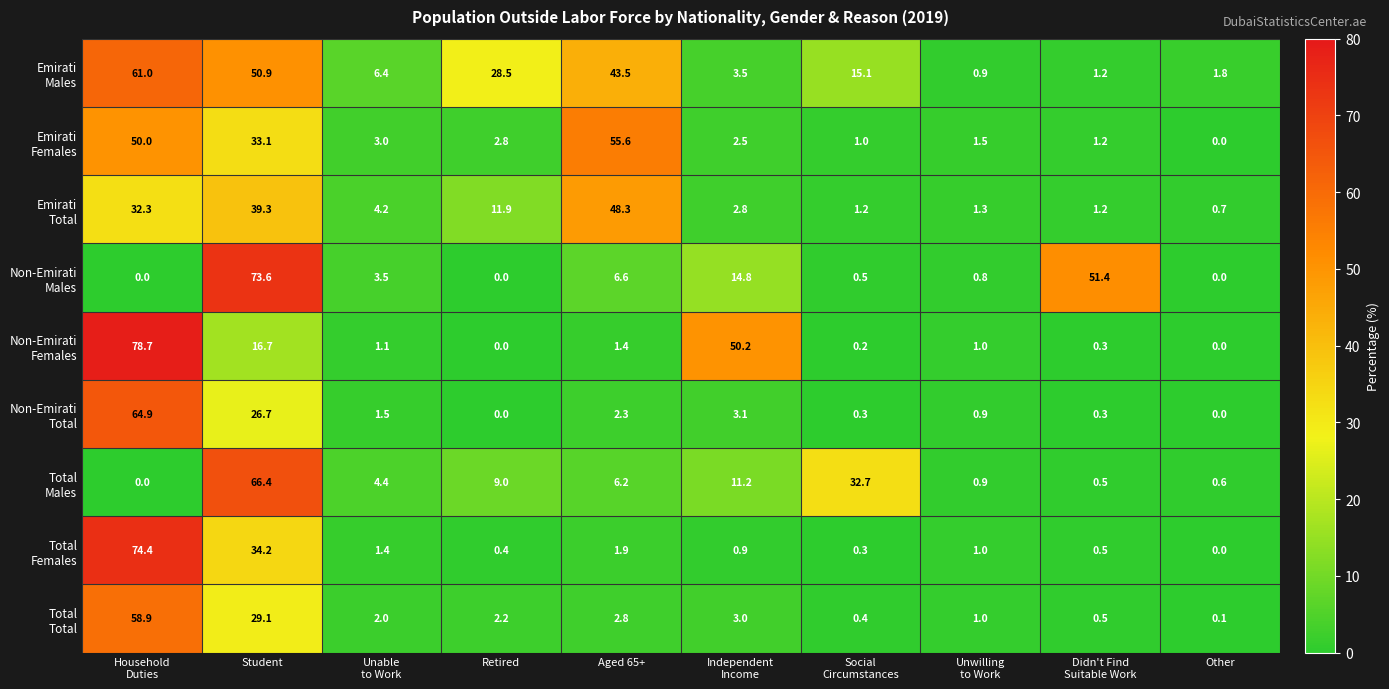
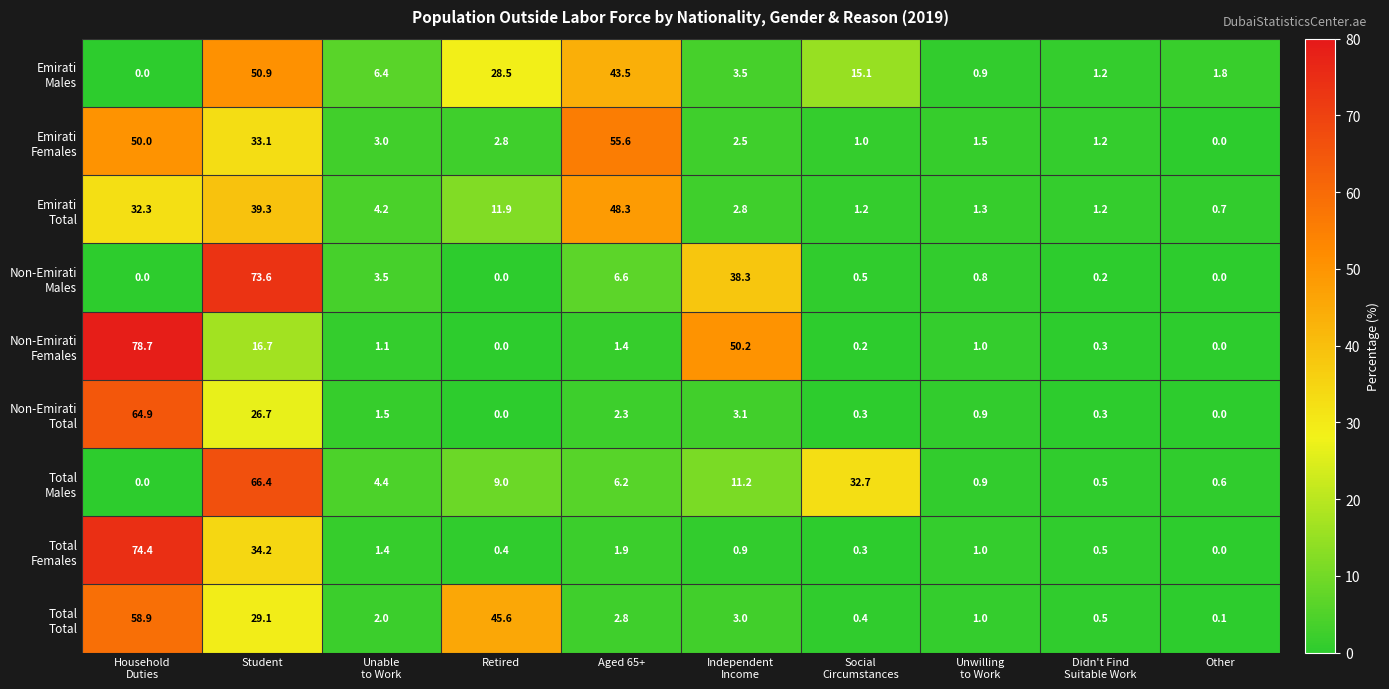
  {
    "Emirati Males": {
-     "Household Duties": 61.0,
+     "Household Duties": 0.0,
      "Student": 50.9,
      "Unable to Work": 6.4,
      "Retired": 28.5,
      "Aged 65+": 43.5,
      "Independent Income": 3.5,
      "Social Circumstances": 15.1,
      "Unwilling to Work": 0.9,
      "Didn't Find Suitable Work": 1.2,
      "Other": 1.8
    },
    "Emirati Females": {
      "Household Duties": 50.0,
      "Student": 33.1,
      "Unable to Work": 3.0,
      "Retired": 2.8,
      "Aged 65+": 55.6,
      "Independent Income": 2.5,
      "Social Circumstances": 1.0,
      "Unwilling to Work": 1.5,
      "Didn't Find Suitable Work": 1.2,
      "Other": 0.0
    },
    "Emirati Total": {
      "Household Duties": 32.3,
      "Student": 39.3,
      "Unable to Work": 4.2,
      "Retired": 11.9,
      "Aged 65+": 48.3,
      "Independent Income": 2.8,
      "Social Circumstances": 1.2,
      "Unwilling to Work": 1.3,
      "Didn't Find Suitable Work": 1.2,
      "Other": 0.7
    },
    "Non-Emirati Males": {
      "Household Duties": 0.0,
      "Student": 73.6,
      "Unable to Work": 3.5,
      "Retired": 0.0,
      "Aged 65+": 6.6,
-     "Independent Income": 14.8,
+     "Independent Income": 38.3,
      "Social Circumstances": 0.5,
      "Unwilling to Work": 0.8,
-     "Didn't Find Suitable Work": 51.4,
+     "Didn't Find Suitable Work": 0.2,
      "Other": 0.0
    },
    "Non-Emirati Females": {
      "Household Duties": 78.7,
      "Student": 16.7,
      "Unable to Work": 1.1,
      "Retired": 0.0,
      "Aged 65+": 1.4,
      "Independent Income": 50.2,
      "Social Circumstances": 0.2,
      "Unwilling to Work": 1.0,
      "Didn't Find Suitable Work": 0.3,
      "Other": 0.0
    },
    "Non-Emirati Total": {
      "Household Duties": 64.9,
      "Student": 26.7,
      "Unable to Work": 1.5,
      "Retired": 0.0,
      "Aged 65+": 2.3,
      "Independent Income": 3.1,
      "Social Circumstances": 0.3,
      "Unwilling to Work": 0.9,
      "Didn't Find Suitable Work": 0.3,
      "Other": 0.0
    },
    "Total Males": {
      "Household Duties": 0.0,
      "Student": 66.4,
      "Unable to Work": 4.4,
      "Retired": 9.0,
      "Aged 65+": 6.2,
      "Independent Income": 11.2,
      "Social Circumstances": 32.7,
      "Unwilling to Work": 0.9,
      "Didn't Find Suitable Work": 0.5,
      "Other": 0.6
    },
    "Total Females": {
      "Household Duties": 74.4,
      "Student": 34.2,
      "Unable to Work": 1.4,
      "Retired": 0.4,
      "Aged 65+": 1.9,
      "Independent Income": 0.9,
      "Social Circumstances": 0.3,
      "Unwilling to Work": 1.0,
      "Didn't Find Suitable Work": 0.5,
      "Other": 0.0
    },
    "Total Total": {
      "Household Duties": 58.9,
      "Student": 29.1,
      "Unable to Work": 2.0,
-     "Retired": 2.2,
+     "Retired": 45.6,
      "Aged 65+": 2.8,
      "Independent Income": 3.0,
      "Social Circumstances": 0.4,
      "Unwilling to Work": 1.0,
      "Didn't Find Suitable Work": 0.5,
      "Other": 0.1
    }
  }
